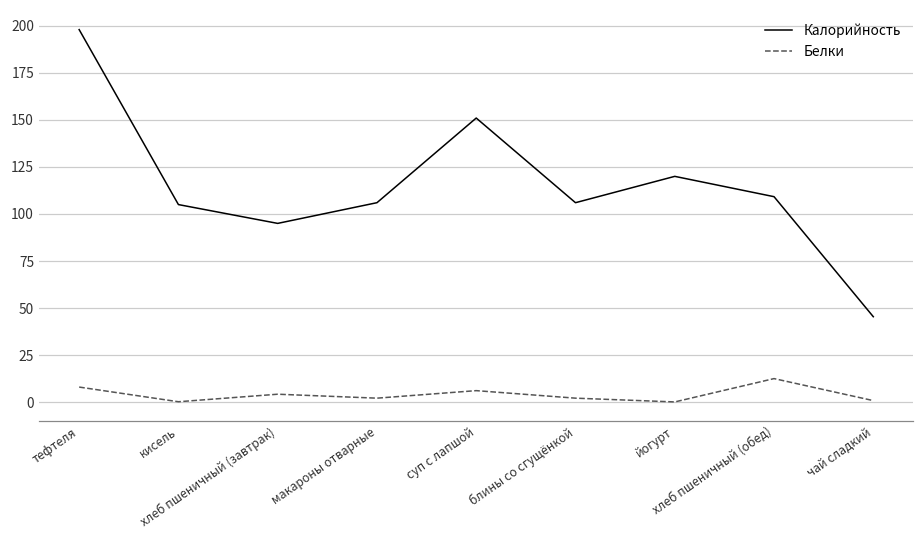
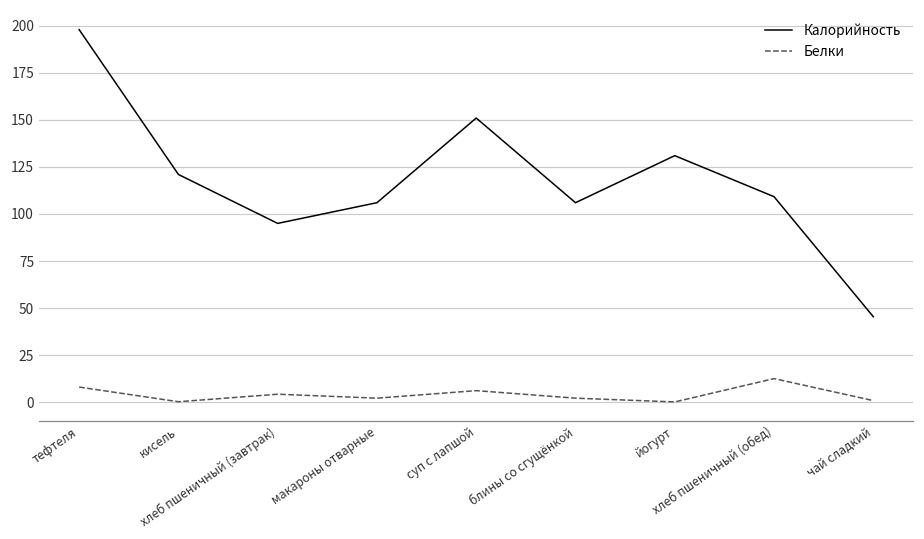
  {
    "Калорийность": {
      "тефтеля": 198,
-     "кисель": 105,
+     "кисель": 121,
      "хлеб пшеничный (завтрак)": 95,
      "макароны отварные": 106,
      "суп с лапшой": 151,
      "блины со сгущёнкой": 106,
-     "йогурт": 120,
+     "йогурт": 131,
      "хлеб пшеничный (обед)": 109,
      "чай сладкий": 45
    },
    "Белки": {
      "тефтеля": 8,
      "кисель": 0,
      "хлеб пшеничный (завтрак)": 4,
      "макароны отварные": 2,
      "суп с лапшой": 6,
      "блины со сгущёнкой": 2,
      "йогурт": 0,
      "хлеб пшеничный (обед)": 13,
      "чай сладкий": 1
    }
  }
